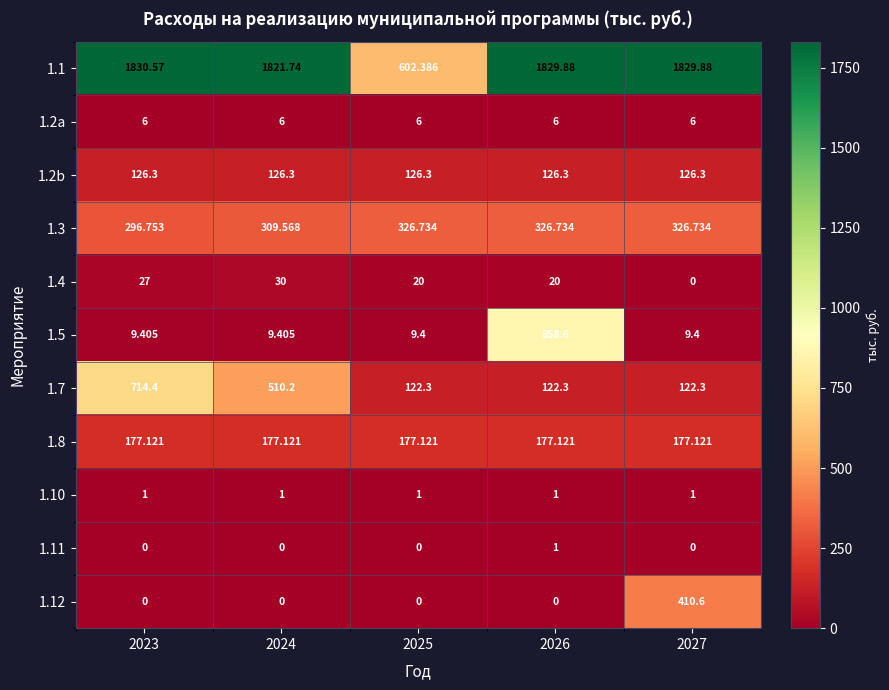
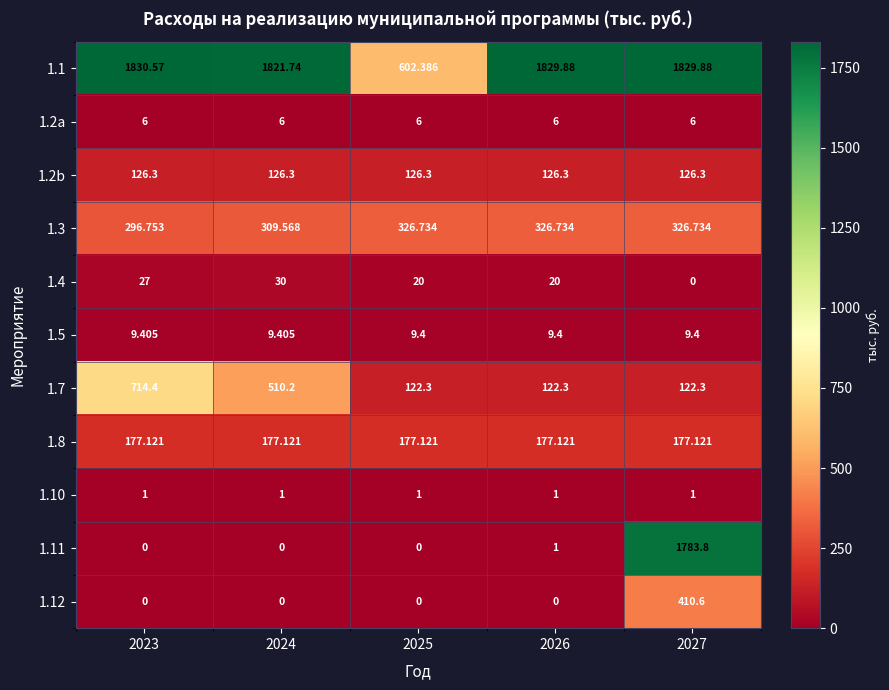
  {
    "1.1": {
      "2023": 1830.57,
      "2024": 1821.74,
      "2025": 602.386,
      "2026": 1829.88,
      "2027": 1829.88
    },
    "1.2a": {
      "2023": 6,
      "2024": 6,
      "2025": 6,
      "2026": 6,
      "2027": 6
    },
    "1.2b": {
      "2023": 126.3,
      "2024": 126.3,
      "2025": 126.3,
      "2026": 126.3,
      "2027": 126.3
    },
    "1.3": {
      "2023": 296.753,
      "2024": 309.568,
      "2025": 326.734,
      "2026": 326.734,
      "2027": 326.734
    },
    "1.4": {
      "2023": 27,
      "2024": 30,
      "2025": 20,
      "2026": 20,
      "2027": 0
    },
    "1.5": {
      "2023": 9.405,
      "2024": 9.405,
      "2025": 9.4,
-     "2026": 858.6,
+     "2026": 9.4,
      "2027": 9.4
    },
    "1.7": {
      "2023": 714.4,
      "2024": 510.2,
      "2025": 122.3,
      "2026": 122.3,
      "2027": 122.3
    },
    "1.8": {
      "2023": 177.121,
      "2024": 177.121,
      "2025": 177.121,
      "2026": 177.121,
      "2027": 177.121
    },
    "1.10": {
      "2023": 1,
      "2024": 1,
      "2025": 1,
      "2026": 1,
      "2027": 1
    },
    "1.11": {
      "2023": 0,
      "2024": 0,
      "2025": 0,
      "2026": 1,
-     "2027": 0
+     "2027": 1783.8
    },
    "1.12": {
      "2023": 0,
      "2024": 0,
      "2025": 0,
      "2026": 0,
      "2027": 410.6
    }
  }
